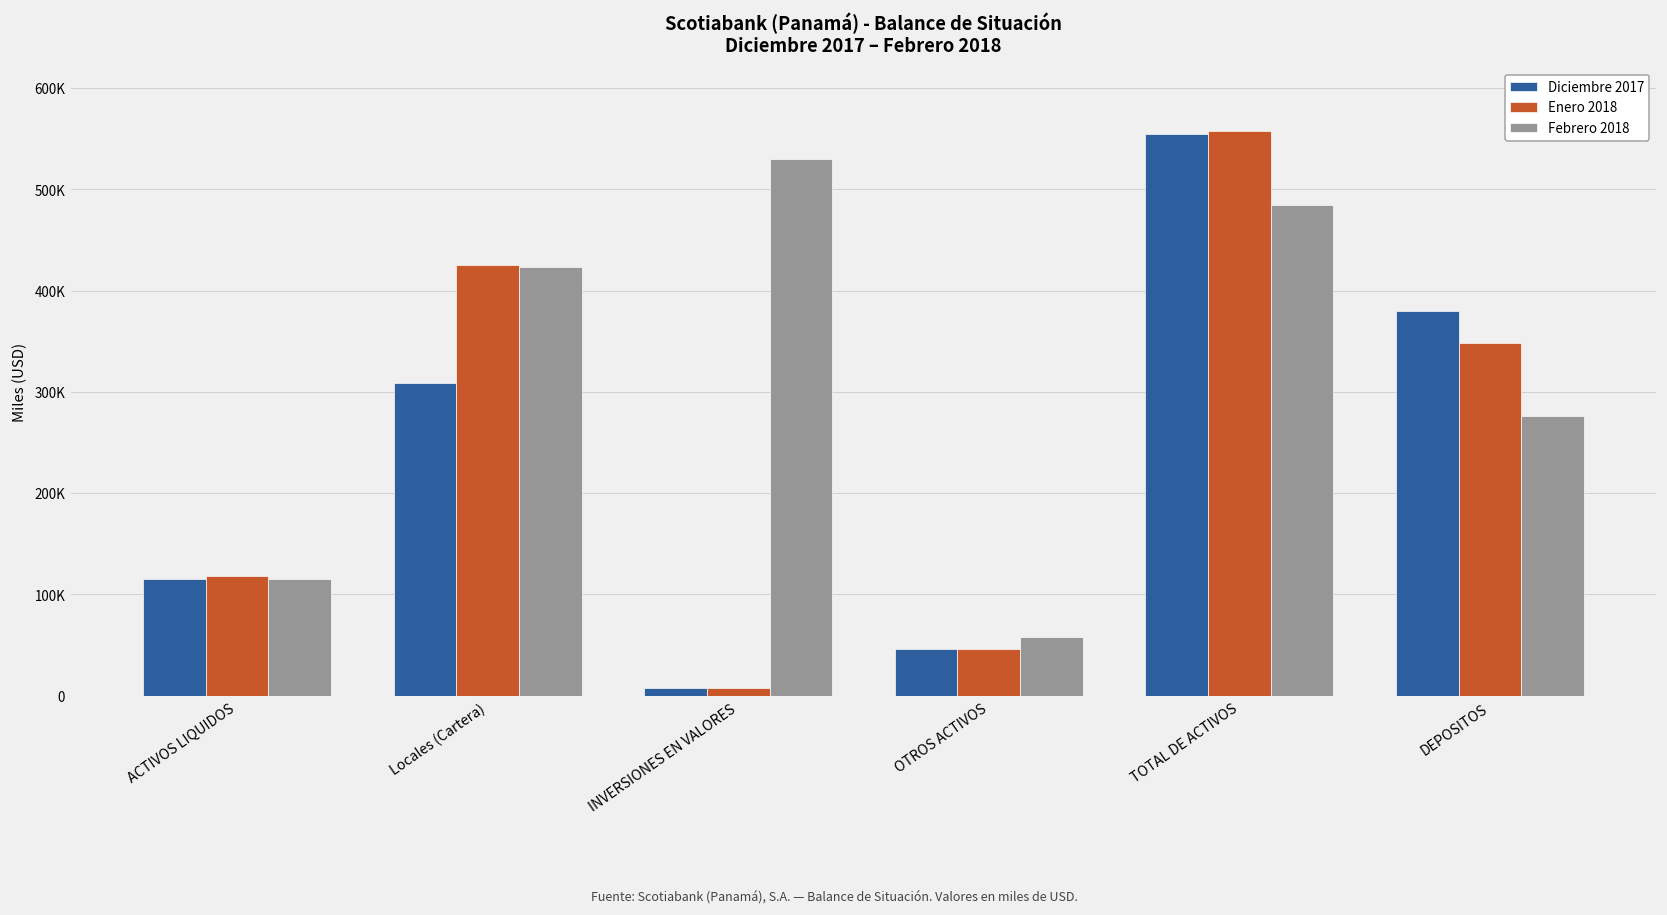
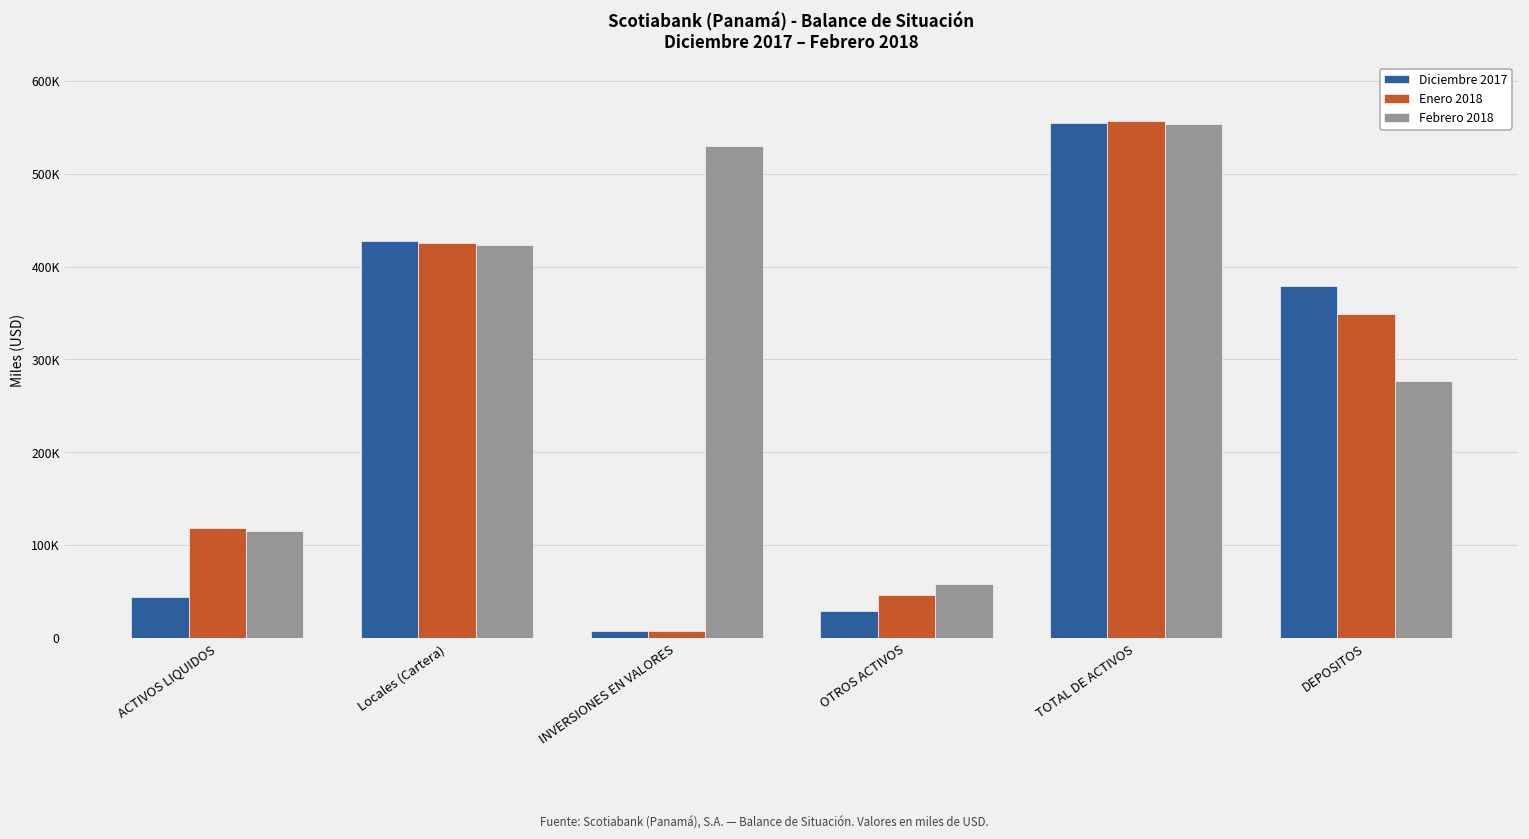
  {
    "Diciembre 2017": {
-     "ACTIVOS LIQUIDOS": 110000,
-     "Locales (Cartera)": 310000,
+     "ACTIVOS LIQUIDOS": 40000,
+     "Locales (Cartera)": 430000,
      "INVERSIONES EN VALORES": 10000,
-     "OTROS ACTIVOS": 50000,
+     "OTROS ACTIVOS": 30000,
      "TOTAL DE ACTIVOS": 560000,
      "DEPOSITOS": 380000
    },
    "Enero 2018": {
      "ACTIVOS LIQUIDOS": 120000,
      "Locales (Cartera)": 430000,
      "INVERSIONES EN VALORES": 10000,
      "OTROS ACTIVOS": 50000,
      "TOTAL DE ACTIVOS": 560000,
      "DEPOSITOS": 350000
    },
    "Febrero 2018": {
      "ACTIVOS LIQUIDOS": 110000,
      "Locales (Cartera)": 420000,
      "INVERSIONES EN VALORES": 530000,
      "OTROS ACTIVOS": 60000,
-     "TOTAL DE ACTIVOS": 480000,
+     "TOTAL DE ACTIVOS": 550000,
      "DEPOSITOS": 280000
    }
  }
